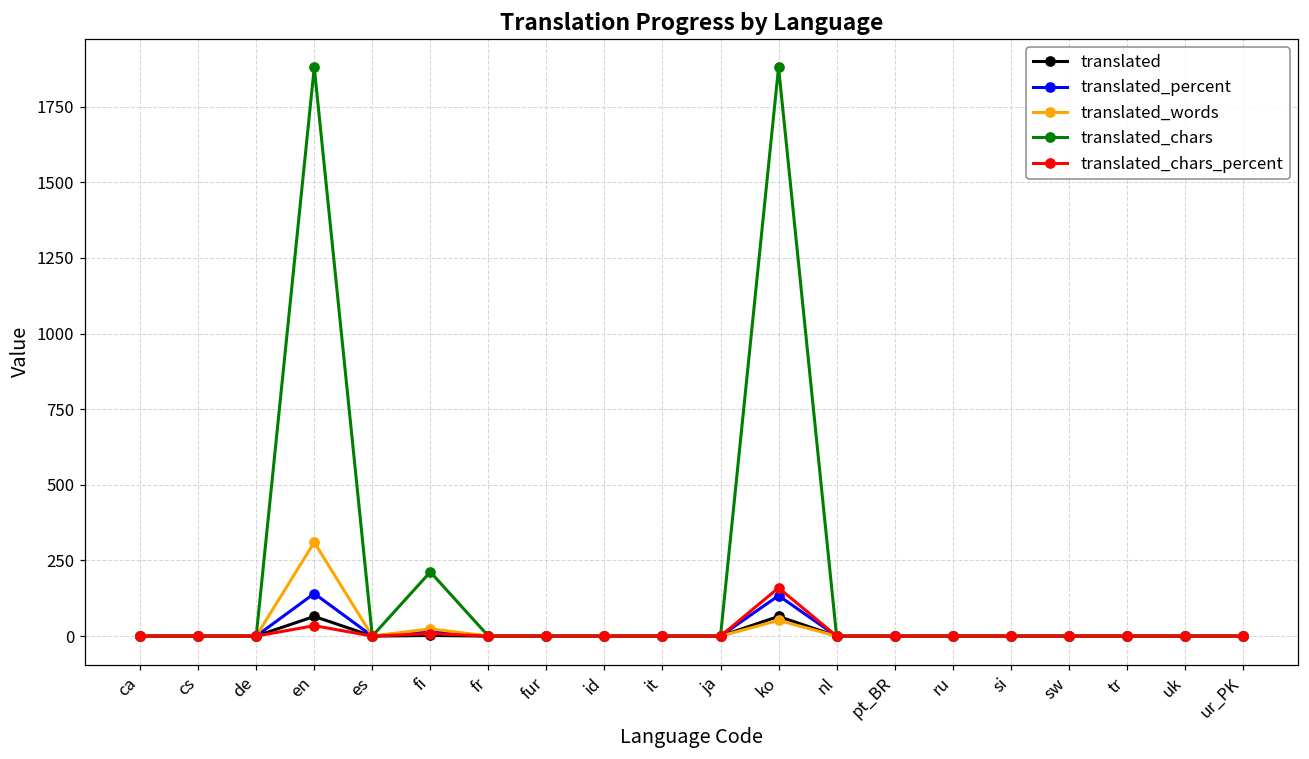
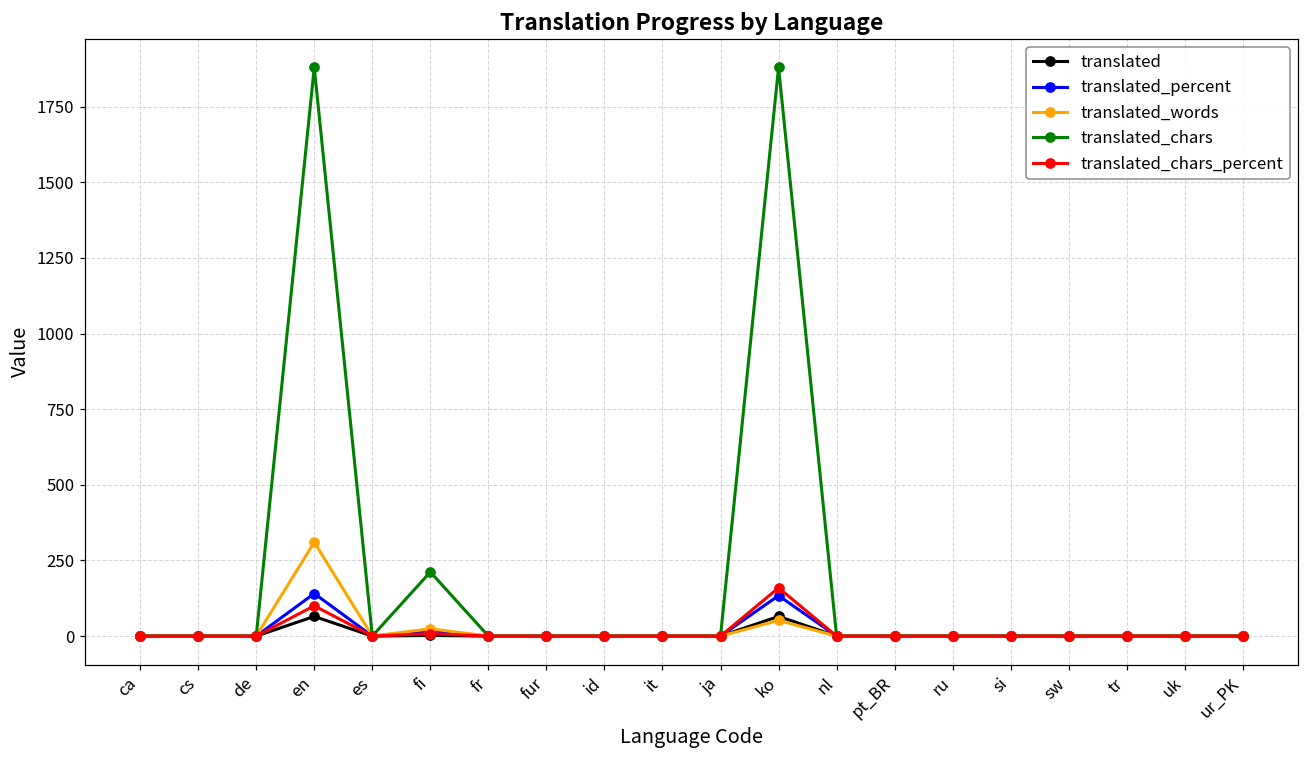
  {
    "translated": {
      "en": 70,
      "ko": 70
    },
    "translated_percent": {
      "en": 140,
      "ko": 130
    },
    "translated_words": {
      "en": 310,
      "ko": 50
    },
    "translated_chars": {
      "en": 1880,
      "fi": 210,
      "ko": 1880
    },
    "translated_chars_percent": {
-     "en": 30,
+     "en": 100,
      "ko": 160
    }
  }
